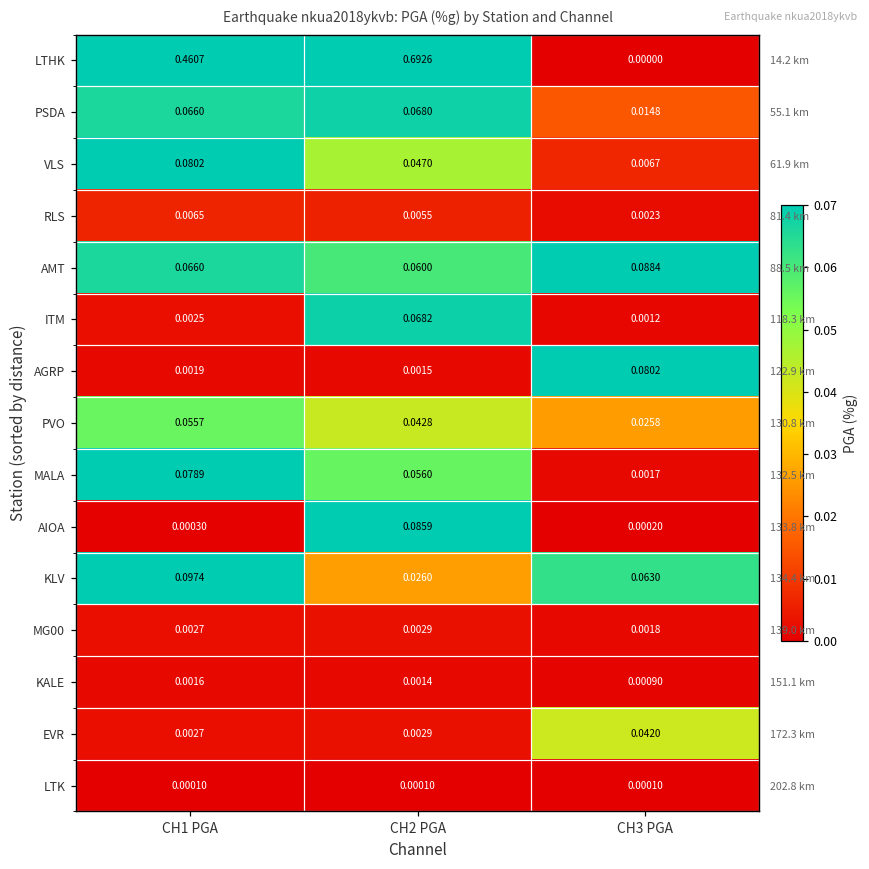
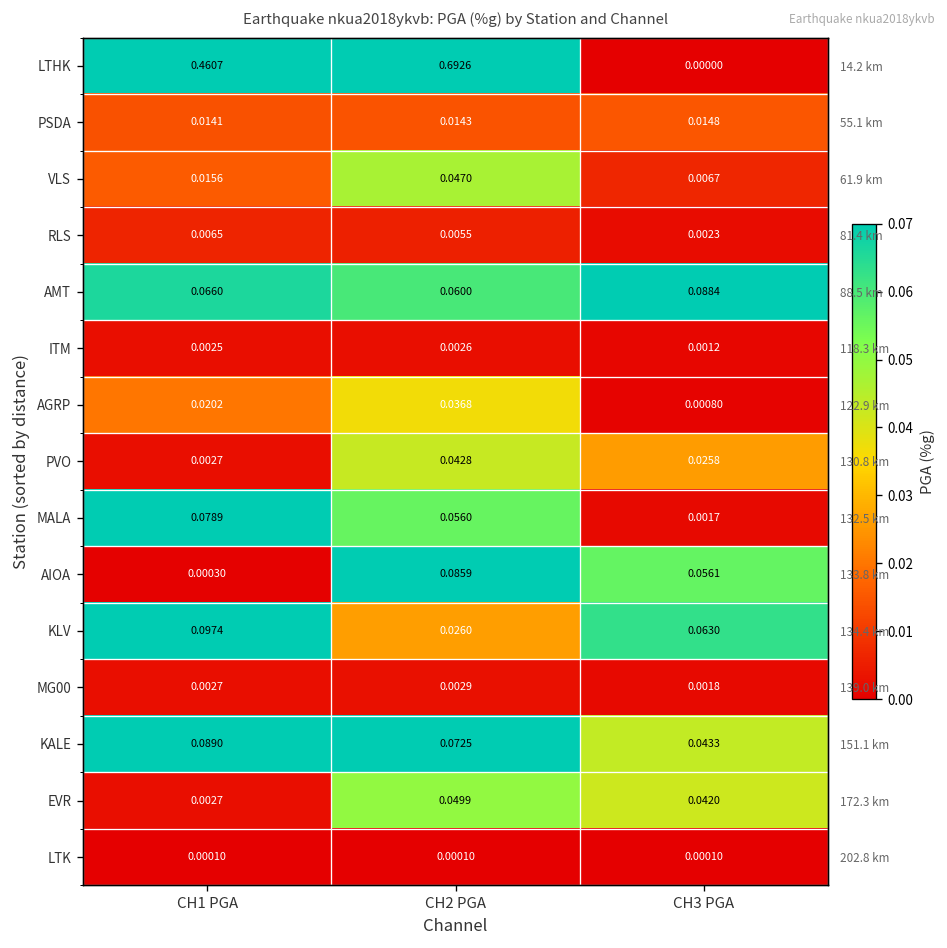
  {
    "LTHK": {
      "CH1 PGA": 0.4607,
      "CH2 PGA": 0.6926,
      "CH3 PGA": 0.00000
    },
    "PSDA": {
-     "CH1 PGA": 0.0660,
-     "CH2 PGA": 0.0680,
+     "CH1 PGA": 0.0141,
+     "CH2 PGA": 0.0143,
      "CH3 PGA": 0.0148
    },
    "VLS": {
-     "CH1 PGA": 0.0802,
+     "CH1 PGA": 0.0156,
      "CH2 PGA": 0.0470,
      "CH3 PGA": 0.0067
    },
    "RLS": {
      "CH1 PGA": 0.0065,
      "CH2 PGA": 0.0055,
      "CH3 PGA": 0.0023
    },
    "AMT": {
      "CH1 PGA": 0.0660,
      "CH2 PGA": 0.0600,
      "CH3 PGA": 0.0884
    },
    "ITM": {
      "CH1 PGA": 0.0025,
-     "CH2 PGA": 0.0682,
+     "CH2 PGA": 0.0026,
      "CH3 PGA": 0.0012
    },
    "AGRP": {
-     "CH1 PGA": 0.0019,
-     "CH2 PGA": 0.0015,
-     "CH3 PGA": 0.0802
+     "CH1 PGA": 0.0202,
+     "CH2 PGA": 0.0368,
+     "CH3 PGA": 0.00080
    },
    "PVO": {
-     "CH1 PGA": 0.0557,
+     "CH1 PGA": 0.0027,
      "CH2 PGA": 0.0428,
      "CH3 PGA": 0.0258
    },
    "MALA": {
      "CH1 PGA": 0.0789,
      "CH2 PGA": 0.0560,
      "CH3 PGA": 0.0017
    },
    "AIOA": {
      "CH1 PGA": 0.00030,
      "CH2 PGA": 0.0859,
-     "CH3 PGA": 0.00020
+     "CH3 PGA": 0.0561
    },
    "KLV": {
      "CH1 PGA": 0.0974,
      "CH2 PGA": 0.0260,
      "CH3 PGA": 0.0630
    },
    "MG00": {
      "CH1 PGA": 0.0027,
      "CH2 PGA": 0.0029,
      "CH3 PGA": 0.0018
    },
    "KALE": {
-     "CH1 PGA": 0.0016,
-     "CH2 PGA": 0.0014,
-     "CH3 PGA": 0.00090
+     "CH1 PGA": 0.0890,
+     "CH2 PGA": 0.0725,
+     "CH3 PGA": 0.0433
    },
    "EVR": {
      "CH1 PGA": 0.0027,
-     "CH2 PGA": 0.0029,
+     "CH2 PGA": 0.0499,
      "CH3 PGA": 0.0420
    },
    "LTK": {
      "CH1 PGA": 0.00010,
      "CH2 PGA": 0.00010,
      "CH3 PGA": 0.00010
    }
  }
